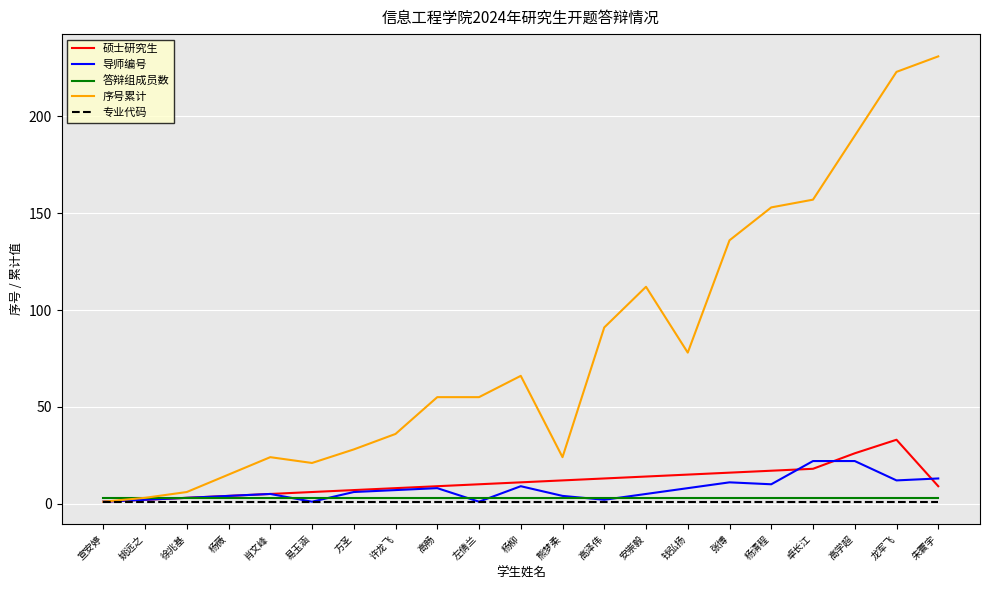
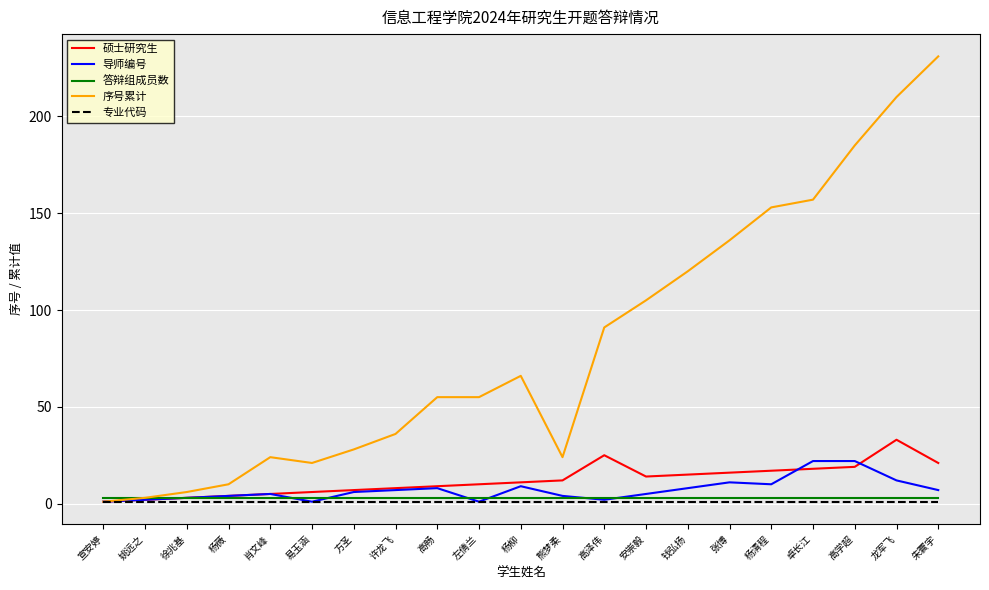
  {
    "硕士研究生": {
      "易玉涵": 6,
      "左倩兰": 10,
      "杨柳": 11,
      "熊梦柔": 12,
-     "高泽伟": 13,
+     "高泽伟": 25,
      "安崇毅": 14,
      "钱弘扬": 15,
      "张博": 16,
      "杨清程": 17,
      "卓长江": 18,
-     "高学超": 26,
+     "高学超": 19,
      "龙军飞": 33,
-     "朱寰宇": 9
+     "朱寰宇": 21
    },
    "导师编号": {
      "杨柳": 9,
      "安崇毅": 5,
      "钱弘扬": 8,
      "张博": 11,
      "杨清程": 10,
      "卓长江": 22,
      "高学超": 22,
      "龙军飞": 12,
-     "朱寰宇": 13
+     "朱寰宇": 7
    },
    "答辩组成员数": {
      "宣安婷": 3,
      "肖文峰": 3,
      "易玉涵": 3,
      "方圣": 3,
      "许龙飞": 3,
      "高畅": 3,
      "左倩兰": 3,
      "杨柳": 3,
      "安崇毅": 3,
      "钱弘扬": 3,
      "张博": 3,
      "杨清程": 3,
      "卓长江": 3,
      "高学超": 3,
      "龙军飞": 3,
      "朱寰宇": 3
    },
    "序号累计": {
      "徐兆基": 6,
-     "杨薇": 15,
+     "杨薇": 10,
      "肖文峰": 24,
      "易玉涵": 21,
      "方圣": 28,
      "许龙飞": 36,
      "高畅": 55,
      "左倩兰": 55,
      "杨柳": 66,
      "熊梦柔": 24,
      "高泽伟": 91,
-     "安崇毅": 112,
-     "钱弘扬": 78,
+     "安崇毅": 105,
+     "钱弘扬": 120,
      "张博": 136,
      "杨清程": 153,
      "卓长江": 157,
-     "高学超": 190,
-     "龙军飞": 223,
+     "高学超": 185,
+     "龙军飞": 210,
      "朱寰宇": 231
    },
    "专业代码": {
      "徐兆基": 1,
      "杨薇": 1,
      "肖文峰": 1,
      "方圣": 1,
      "许龙飞": 1,
      "高畅": 1,
      "杨柳": 1,
      "熊梦柔": 1,
      "安崇毅": 1,
      "钱弘扬": 1,
      "张博": 1,
      "杨清程": 1,
      "卓长江": 1,
      "高学超": 1,
      "龙军飞": 1,
      "朱寰宇": 1
    }
  }
